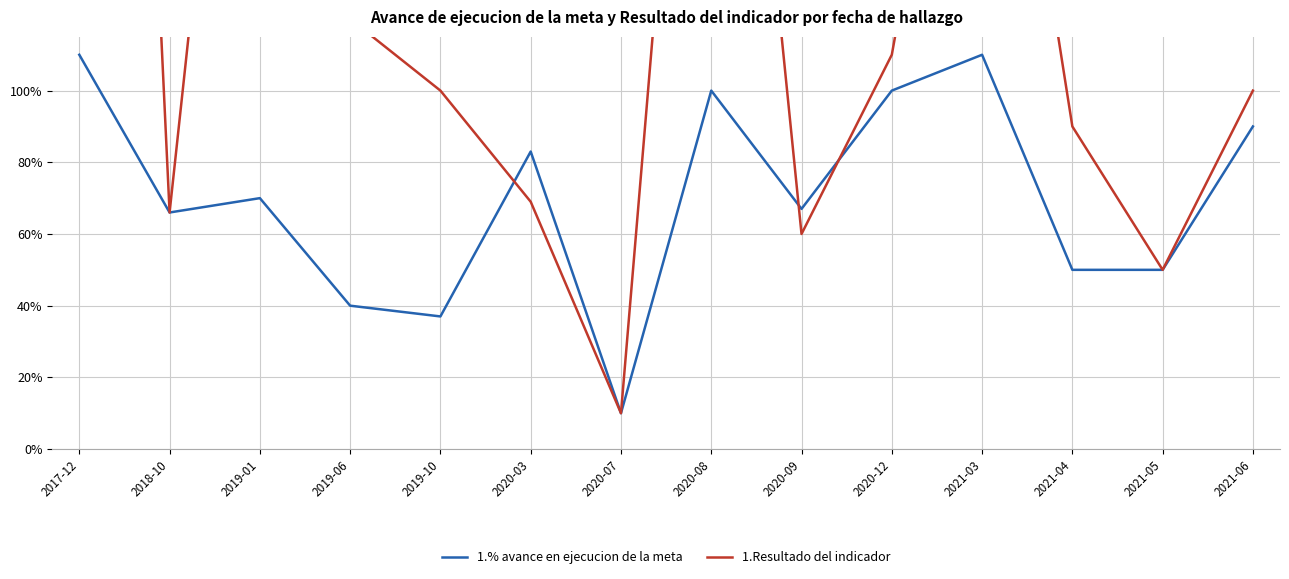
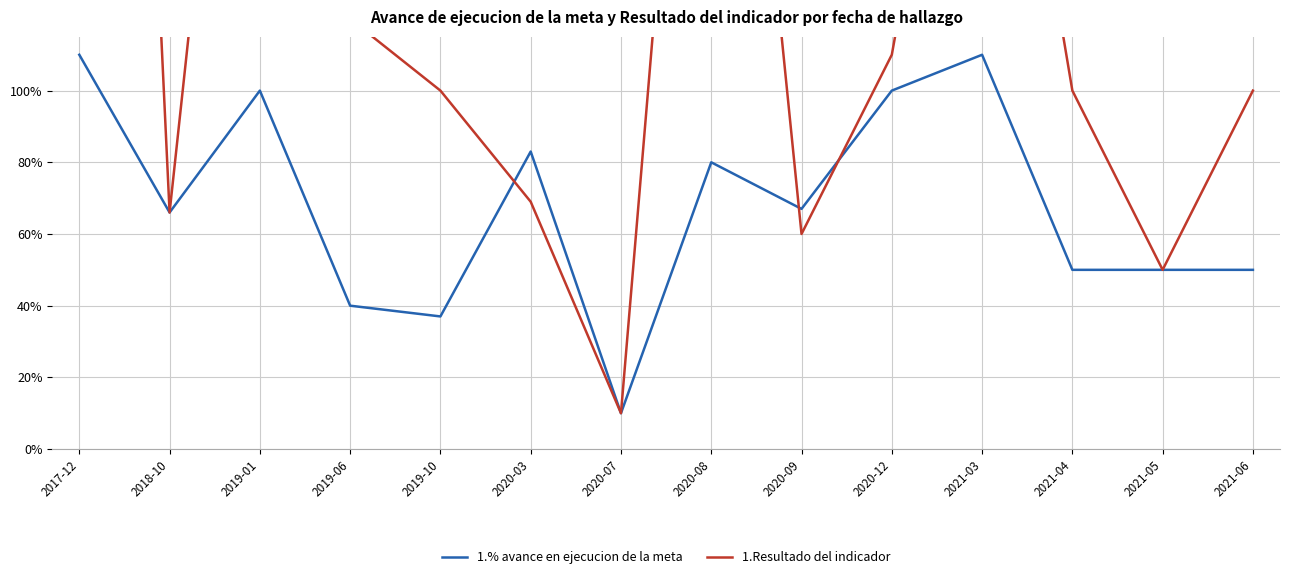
  {
    "1.% avance en ejecucion de la meta": {
      "2017-12": "110%",
-     "2019-01": "70%",
+     "2019-01": "100%",
      "2019-06": "40%",
      "2019-10": "37%",
      "2020-03": "83%",
-     "2020-08": "100%",
+     "2020-08": "80%",
      "2020-09": "67%",
      "2020-12": "100%",
      "2021-03": "110%",
      "2021-04": "50%",
-     "2021-06": "90%"
+     "2021-06": "50%"
    },
    "1.Resultado del indicador": {
      "2019-10": "100%",
      "2020-03": "69%",
      "2020-09": "60%",
      "2020-12": "110%",
-     "2021-04": "90%",
+     "2021-04": "100%",
      "2021-06": "100%"
    }
  }
